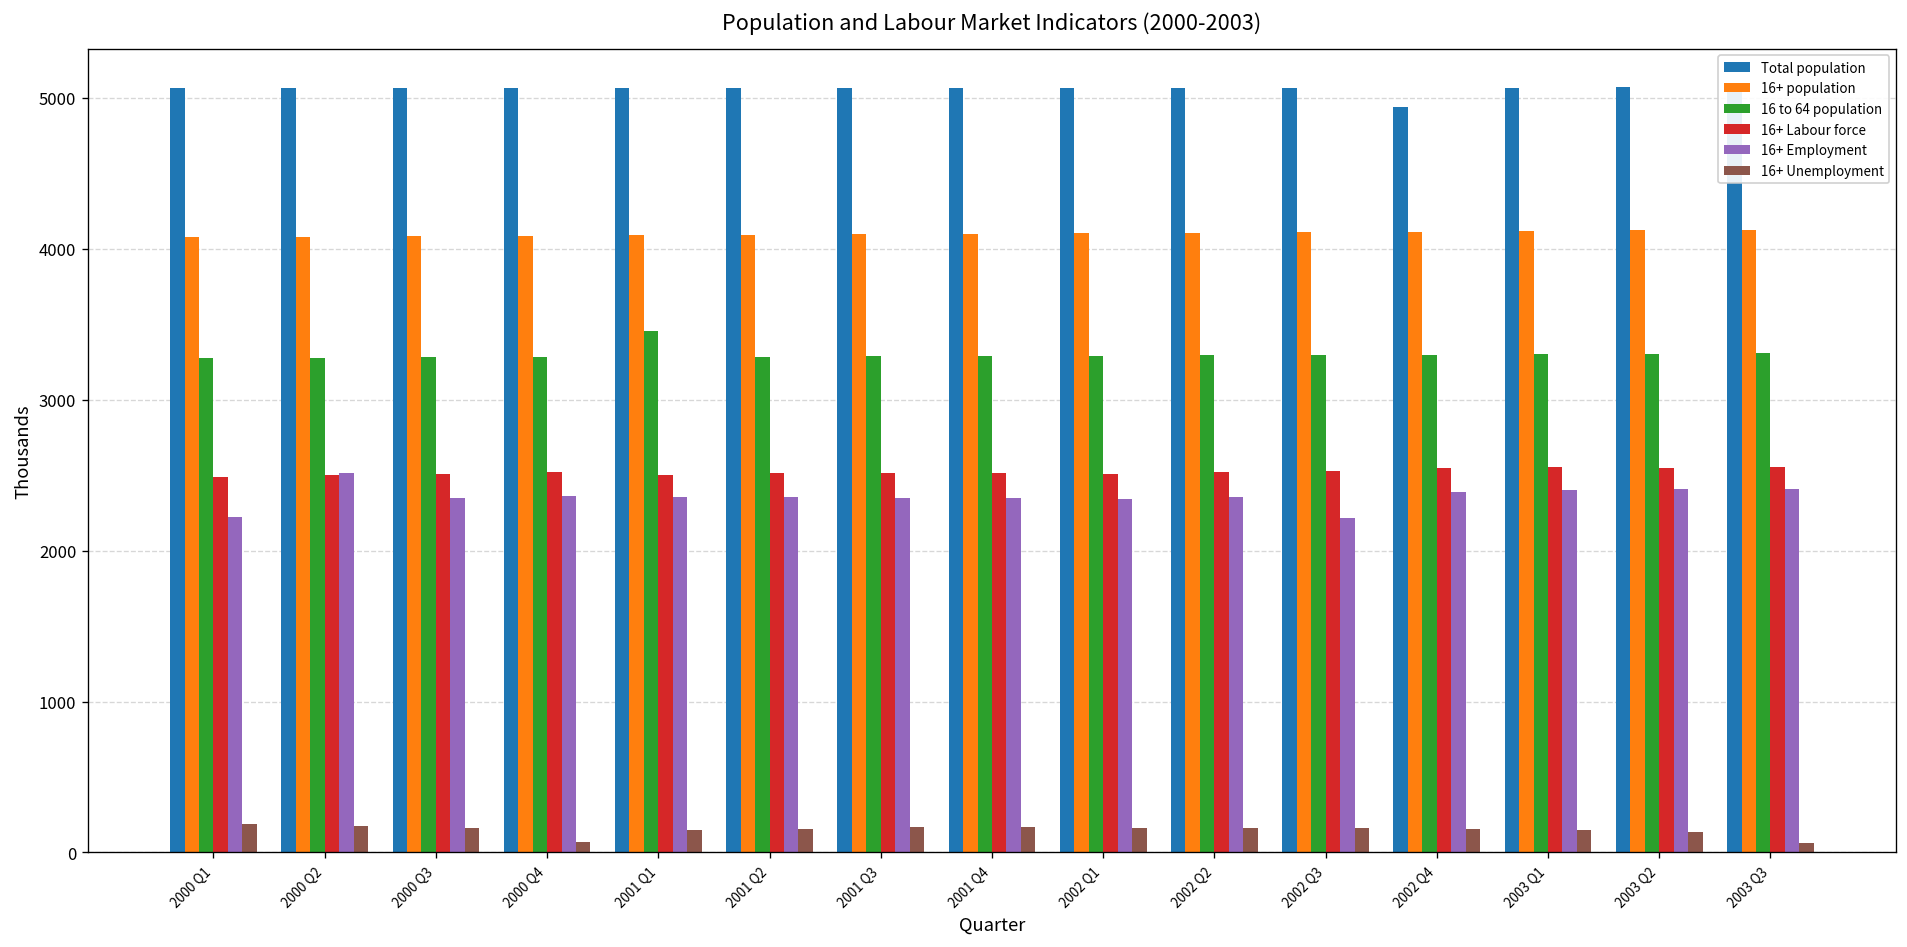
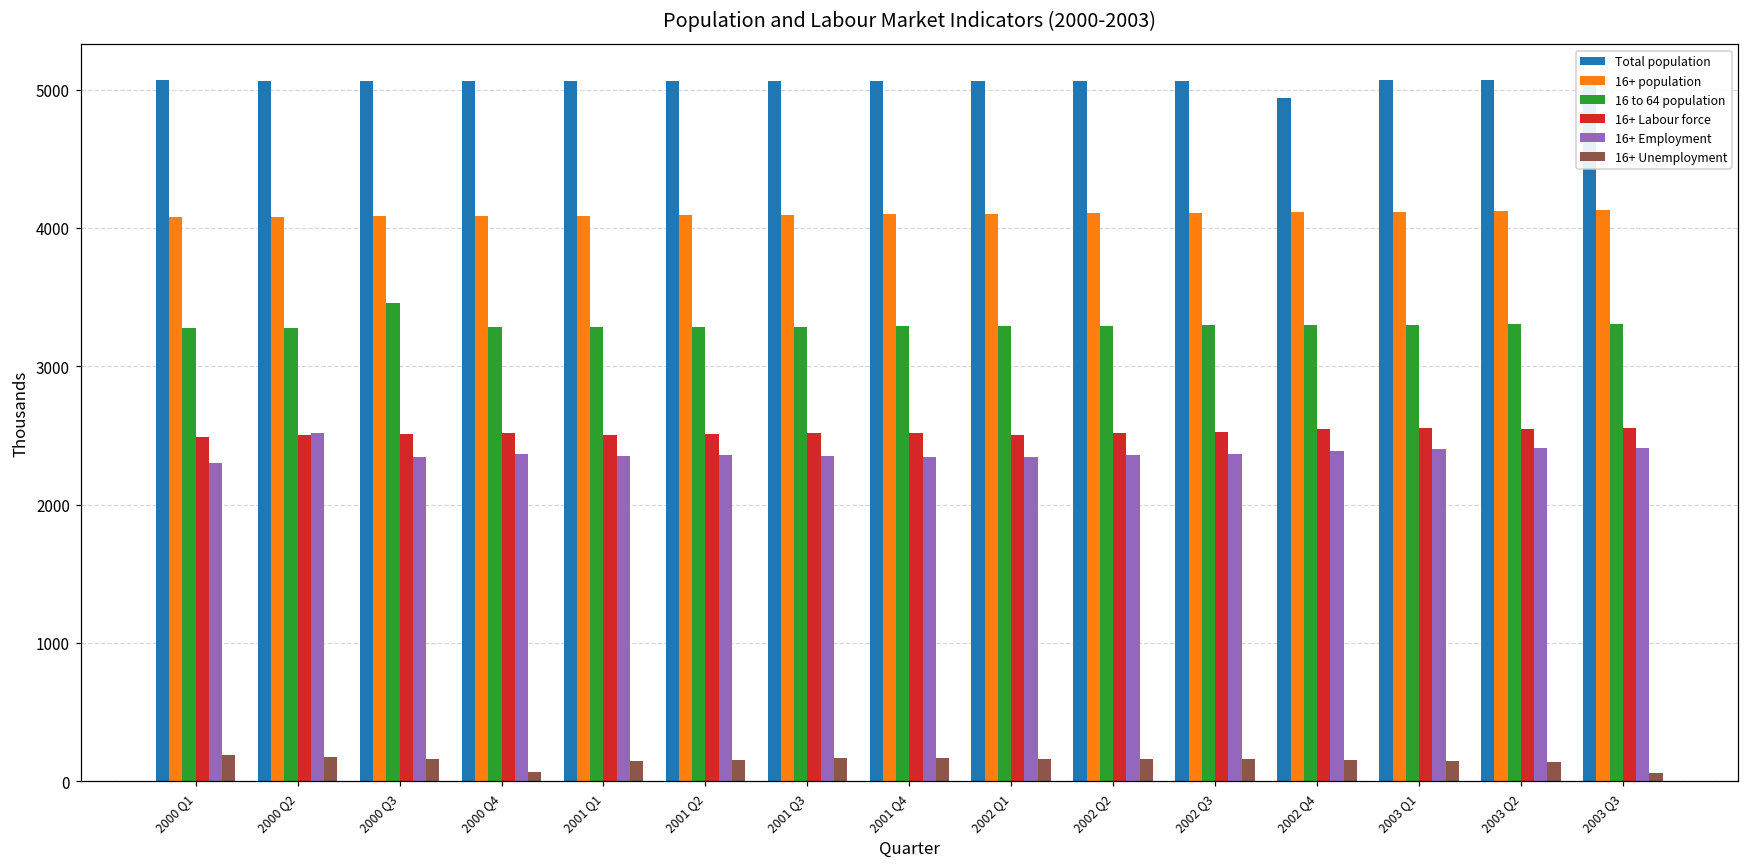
  {
    "Total population": {
      "2000 Q1": 5070,
      "2000 Q2": 5070,
      "2000 Q3": 5060,
      "2000 Q4": 5060,
      "2001 Q1": 5060,
      "2001 Q2": 5060,
      "2001 Q3": 5060,
      "2001 Q4": 5060,
      "2002 Q1": 5060,
      "2002 Q2": 5060,
      "2002 Q3": 5070,
      "2002 Q4": 4940,
      "2003 Q1": 5070,
      "2003 Q2": 5070
    },
    "16+ population": {
      "2000 Q1": 4080,
      "2000 Q2": 4080,
      "2000 Q3": 4080,
      "2000 Q4": 4090,
      "2001 Q1": 4090,
      "2001 Q2": 4090,
      "2001 Q3": 4100,
      "2001 Q4": 4100,
      "2002 Q1": 4100,
      "2002 Q2": 4110,
      "2002 Q3": 4110,
      "2002 Q4": 4110,
      "2003 Q1": 4120,
      "2003 Q2": 4120,
      "2003 Q3": 4130
    },
    "16 to 64 population": {
      "2000 Q1": 3280,
      "2000 Q2": 3280,
-     "2000 Q3": 3280,
+     "2000 Q3": 3460,
      "2000 Q4": 3280,
-     "2001 Q1": 3460,
+     "2001 Q1": 3280,
      "2001 Q2": 3290,
      "2001 Q3": 3290,
      "2001 Q4": 3290,
      "2002 Q1": 3290,
      "2002 Q2": 3290,
      "2002 Q3": 3300,
      "2002 Q4": 3300,
      "2003 Q1": 3300,
      "2003 Q2": 3300,
      "2003 Q3": 3310
    },
    "16+ Labour force": {
      "2000 Q1": 2490,
      "2000 Q2": 2500,
      "2000 Q3": 2510,
      "2000 Q4": 2520,
      "2001 Q1": 2500,
      "2001 Q2": 2510,
      "2001 Q3": 2520,
      "2001 Q4": 2510,
      "2002 Q1": 2510,
      "2002 Q2": 2520,
      "2002 Q3": 2530,
      "2002 Q4": 2540,
      "2003 Q1": 2550,
      "2003 Q2": 2550,
      "2003 Q3": 2560
    },
    "16+ Employment": {
-     "2000 Q1": 2220,
+     "2000 Q1": 2300,
      "2000 Q2": 2510,
      "2000 Q3": 2350,
      "2000 Q4": 2360,
      "2001 Q1": 2360,
      "2001 Q2": 2360,
      "2001 Q3": 2350,
      "2001 Q4": 2350,
      "2002 Q1": 2340,
      "2002 Q2": 2360,
-     "2002 Q3": 2210,
+     "2002 Q3": 2370,
      "2002 Q4": 2390,
      "2003 Q1": 2400,
      "2003 Q2": 2410,
      "2003 Q3": 2410
    },
    "16+ Unemployment": {
      "2000 Q1": 190,
      "2000 Q2": 180,
      "2000 Q3": 160,
      "2000 Q4": 70,
      "2001 Q1": 150,
      "2001 Q2": 160,
      "2001 Q3": 170,
      "2001 Q4": 170,
      "2002 Q1": 170,
      "2002 Q2": 160,
      "2002 Q3": 160,
      "2002 Q4": 150,
      "2003 Q1": 150,
      "2003 Q2": 140,
      "2003 Q3": 60
    }
  }
